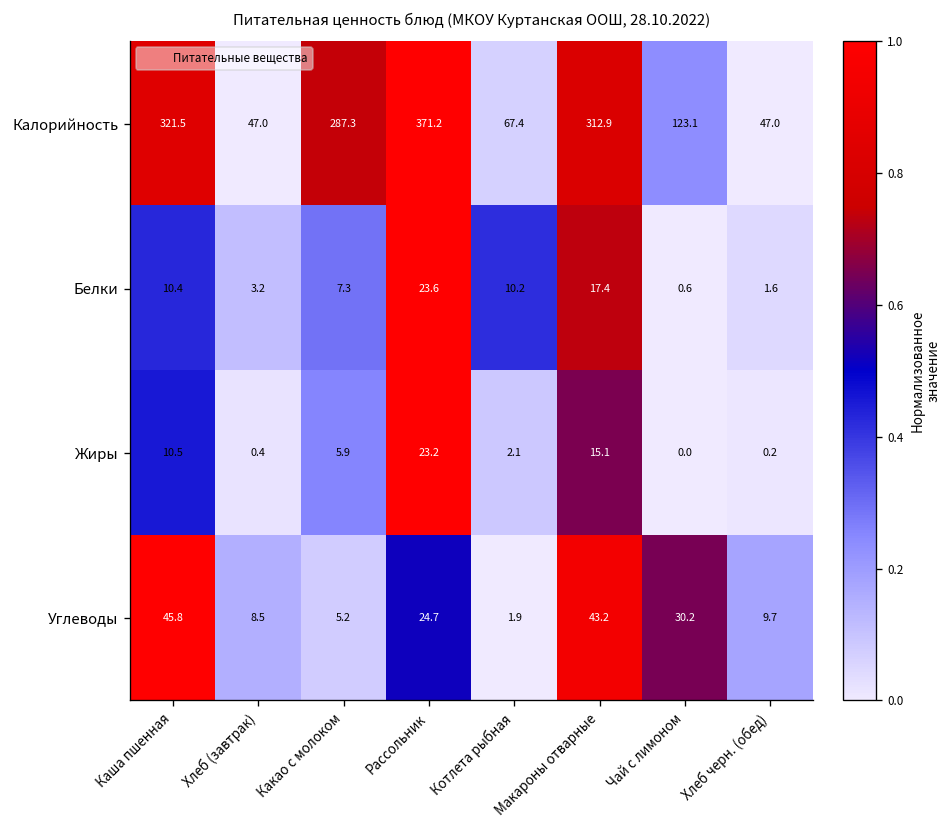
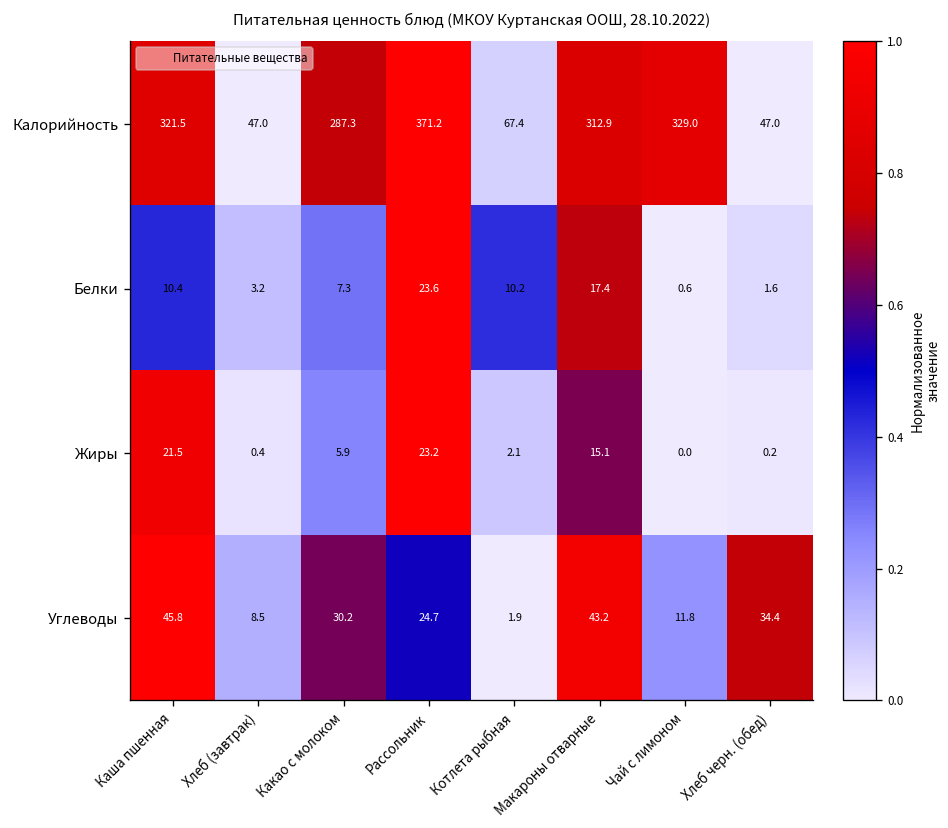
  {
    "Калорийность": {
      "Каша пшенная": 321.5,
      "Хлеб (завтрак)": 47.0,
      "Какао с молоком": 287.3,
      "Рассольник": 371.2,
      "Котлета рыбная": 67.4,
      "Макароны отварные": 312.9,
-     "Чай с лимоном": 123.1,
+     "Чай с лимоном": 329.0,
      "Хлеб черн. (обед)": 47.0
    },
    "Белки": {
      "Каша пшенная": 10.4,
      "Хлеб (завтрак)": 3.2,
      "Какао с молоком": 7.3,
      "Рассольник": 23.6,
      "Котлета рыбная": 10.2,
      "Макароны отварные": 17.4,
      "Чай с лимоном": 0.6,
      "Хлеб черн. (обед)": 1.6
    },
    "Жиры": {
-     "Каша пшенная": 10.5,
+     "Каша пшенная": 21.5,
      "Хлеб (завтрак)": 0.4,
      "Какао с молоком": 5.9,
      "Рассольник": 23.2,
      "Котлета рыбная": 2.1,
      "Макароны отварные": 15.1,
      "Чай с лимоном": 0.0,
      "Хлеб черн. (обед)": 0.2
    },
    "Углеводы": {
      "Каша пшенная": 45.8,
      "Хлеб (завтрак)": 8.5,
-     "Какао с молоком": 5.2,
+     "Какао с молоком": 30.2,
      "Рассольник": 24.7,
      "Котлета рыбная": 1.9,
      "Макароны отварные": 43.2,
-     "Чай с лимоном": 30.2,
-     "Хлеб черн. (обед)": 9.7
+     "Чай с лимоном": 11.8,
+     "Хлеб черн. (обед)": 34.4
    }
  }
